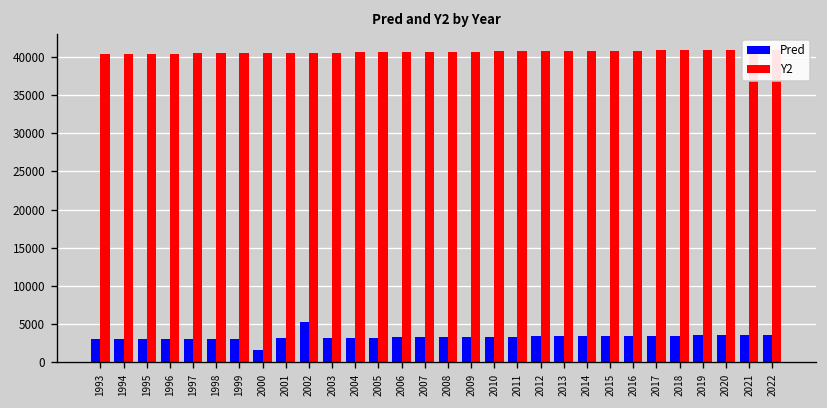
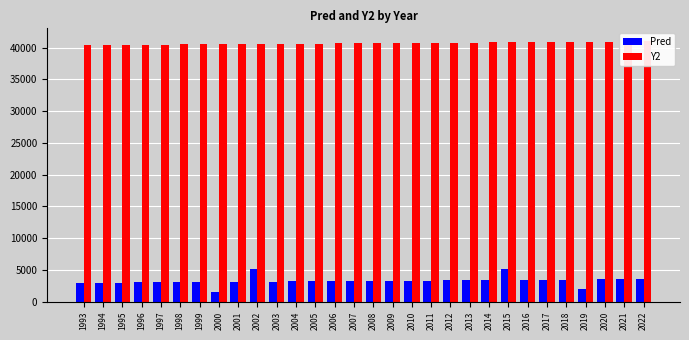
  {
    "Pred": {
      "1993": 3000,
      "1994": 3000,
      "1995": 3000,
      "1996": 3000,
      "1997": 3000,
      "1998": 3000,
      "1999": 3000,
      "2000": 2000,
      "2001": 3000,
      "2002": 5000,
      "2003": 3000,
      "2004": 3000,
      "2005": 3000,
      "2006": 3000,
      "2007": 3000,
      "2008": 3000,
      "2009": 3000,
      "2010": 3000,
      "2011": 3000,
      "2012": 3000,
      "2013": 3000,
      "2014": 3000,
-     "2015": 3000,
+     "2015": 5000,
      "2016": 3000,
      "2017": 3000,
      "2018": 3000,
-     "2019": 3000,
+     "2019": 2000,
      "2020": 4000,
      "2021": 4000,
      "2022": 4000
    },
    "Y2": {
      "1993": 40000,
      "1994": 40000,
      "1995": 40000,
      "1996": 40000,
      "1997": 40000,
      "1998": 40000,
      "1999": 41000,
      "2000": 41000,
      "2001": 41000,
      "2002": 41000,
      "2003": 41000,
      "2004": 41000,
      "2005": 41000,
      "2006": 41000,
      "2007": 41000,
      "2008": 41000,
      "2009": 41000,
      "2010": 41000,
      "2011": 41000,
      "2012": 41000,
      "2013": 41000,
      "2014": 41000,
      "2015": 41000,
      "2016": 41000,
      "2017": 41000,
      "2018": 41000,
      "2019": 41000,
      "2020": 41000
    }
  }
